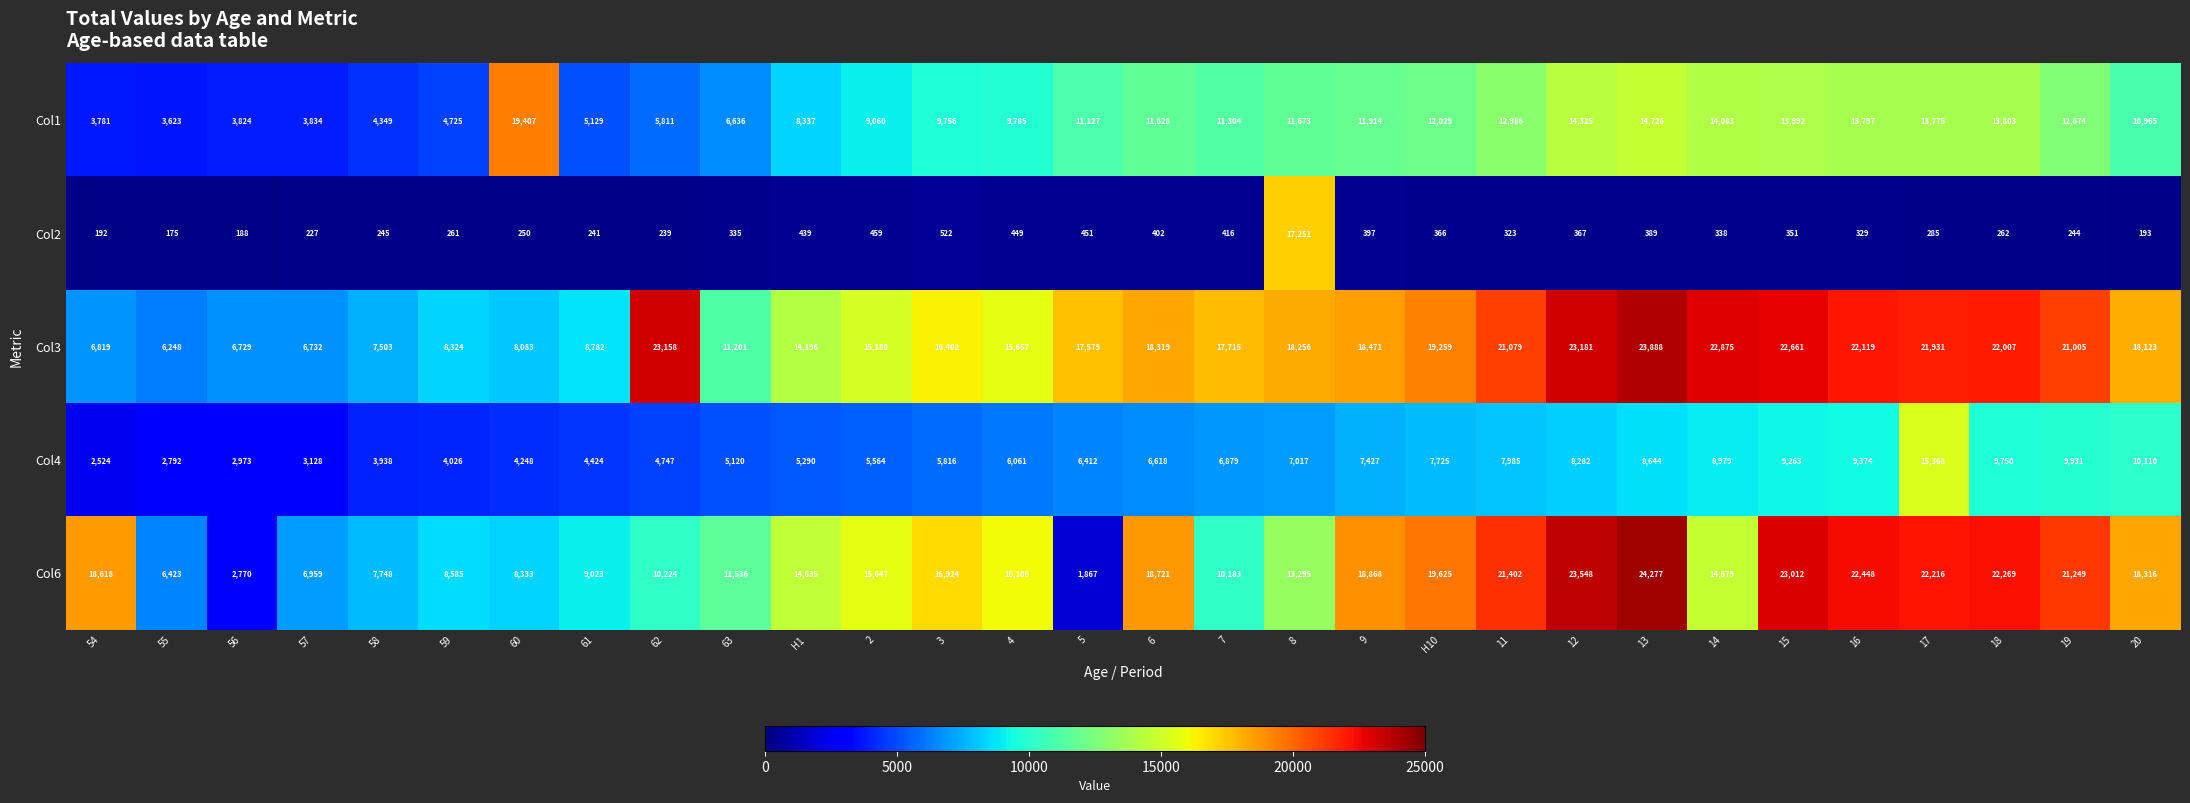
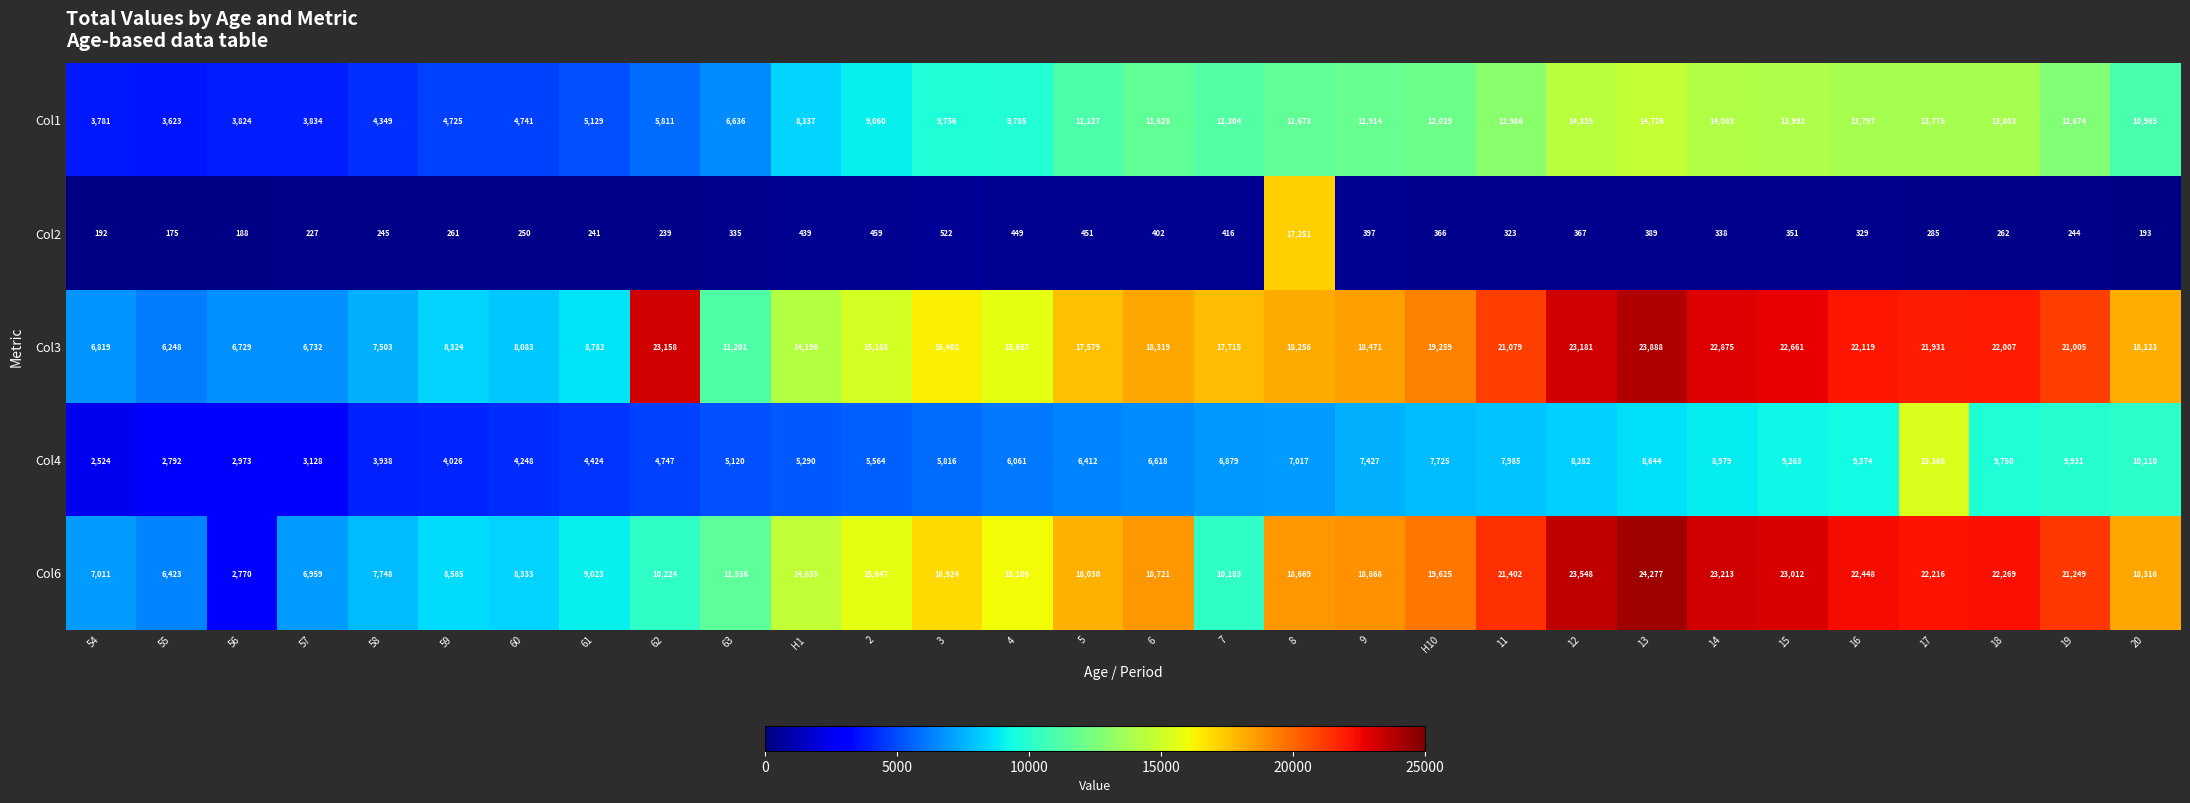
  {
    "Col1": {
      "54": "3,781",
      "55": "3,623",
      "56": "3,824",
      "57": "3,834",
      "58": "4,349",
      "59": "4,725",
-     "60": "19,407",
+     "60": "4,741",
      "61": "5,129",
      "62": "5,811",
      "63": "6,636",
      "H1": "8,337",
      "2": "9,060",
      "3": "9,756",
      "4": "9,785",
      "5": "11,127",
      "6": "11,628",
      "7": "11,304",
      "8": "11,673",
      "9": "11,914",
      "H10": "12,029",
      "11": "12,986",
      "12": "14,325",
      "13": "14,726",
      "14": "14,083",
      "15": "13,992",
      "16": "13,797",
      "17": "13,775",
      "18": "13,803",
      "19": "12,674",
      "20": "10,965"
    },
    "Col2": {
      "54": "192",
      "55": "175",
      "56": "188",
      "57": "227",
      "58": "245",
      "59": "261",
      "60": "250",
      "61": "241",
      "62": "239",
      "63": "335",
      "H1": "439",
      "2": "459",
      "3": "522",
      "4": "449",
      "5": "451",
      "6": "402",
      "7": "416",
      "8": "17,251",
      "9": "397",
      "H10": "366",
      "11": "323",
      "12": "367",
      "13": "389",
      "14": "338",
      "15": "351",
      "16": "329",
      "17": "285",
      "18": "262",
      "19": "244",
      "20": "193"
    },
    "Col3": {
      "54": "6,819",
      "55": "6,248",
      "56": "6,729",
      "57": "6,732",
      "58": "7,503",
      "59": "8,324",
      "60": "8,083",
      "61": "8,782",
      "62": "23,158",
      "63": "11,201",
      "H1": "14,196",
      "2": "15,188",
      "3": "16,402",
      "4": "15,657",
      "5": "17,579",
      "6": "18,319",
      "7": "17,715",
      "8": "18,256",
      "9": "18,471",
      "H10": "19,259",
      "11": "21,079",
      "12": "23,181",
      "13": "23,888",
      "14": "22,875",
      "15": "22,661",
      "16": "22,119",
      "17": "21,931",
      "18": "22,007",
      "19": "21,005",
      "20": "18,123"
    },
    "Col4": {
      "54": "2,524",
      "55": "2,792",
      "56": "2,973",
      "57": "3,128",
      "58": "3,938",
      "59": "4,026",
      "60": "4,248",
      "61": "4,424",
      "62": "4,747",
      "63": "5,120",
      "H1": "5,290",
      "2": "5,564",
      "3": "5,816",
      "4": "6,061",
      "5": "6,412",
      "6": "6,618",
      "7": "6,879",
      "8": "7,017",
      "9": "7,427",
      "H10": "7,725",
      "11": "7,985",
      "12": "8,282",
      "13": "8,644",
      "14": "8,979",
      "15": "9,263",
      "16": "9,374",
      "17": "15,368",
      "18": "9,750",
      "19": "9,931",
      "20": "10,110"
    },
    "Col6": {
-     "54": "18,618",
+     "54": "7,011",
      "55": "6,423",
      "56": "2,770",
      "57": "6,959",
      "58": "7,748",
      "59": "8,585",
      "60": "8,333",
      "61": "9,023",
      "62": "10,224",
      "63": "11,536",
      "H1": "14,635",
      "2": "15,647",
      "3": "16,924",
      "4": "16,106",
-     "5": "1,867",
+     "5": "18,030",
      "6": "18,721",
      "7": "10,183",
-     "8": "13,295",
+     "8": "18,669",
      "9": "18,868",
      "H10": "19,625",
      "11": "21,402",
      "12": "23,548",
      "13": "24,277",
-     "14": "14,679",
+     "14": "23,213",
      "15": "23,012",
      "16": "22,448",
      "17": "22,216",
      "18": "22,269",
      "19": "21,249",
      "20": "18,316"
    }
  }
